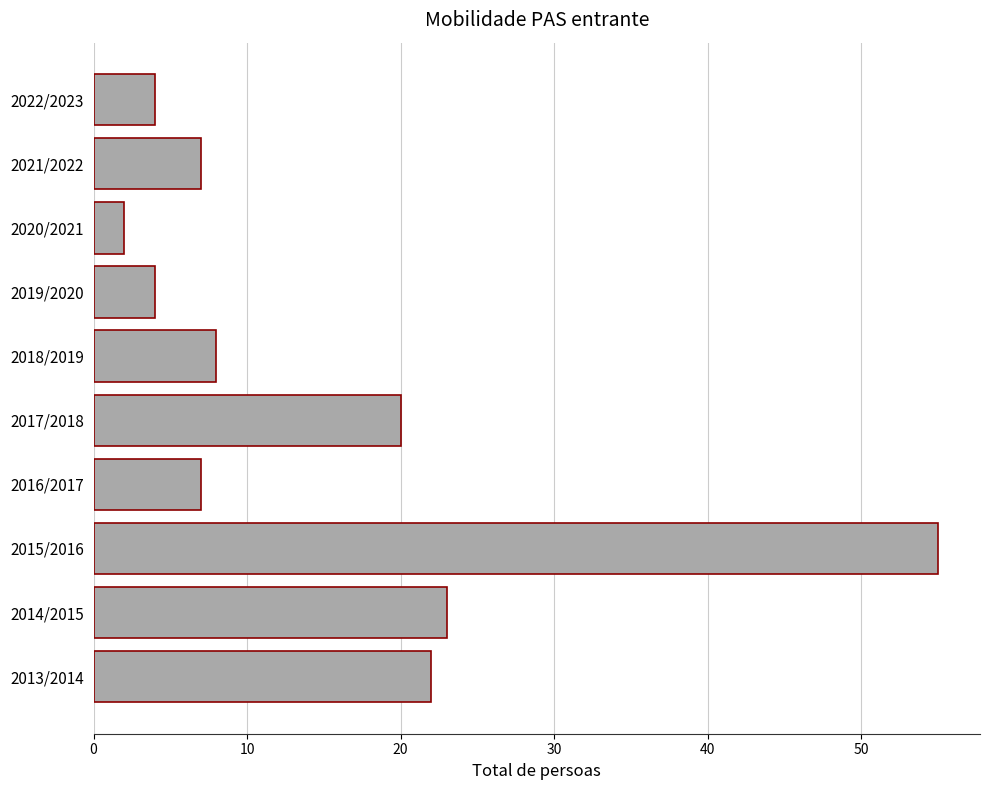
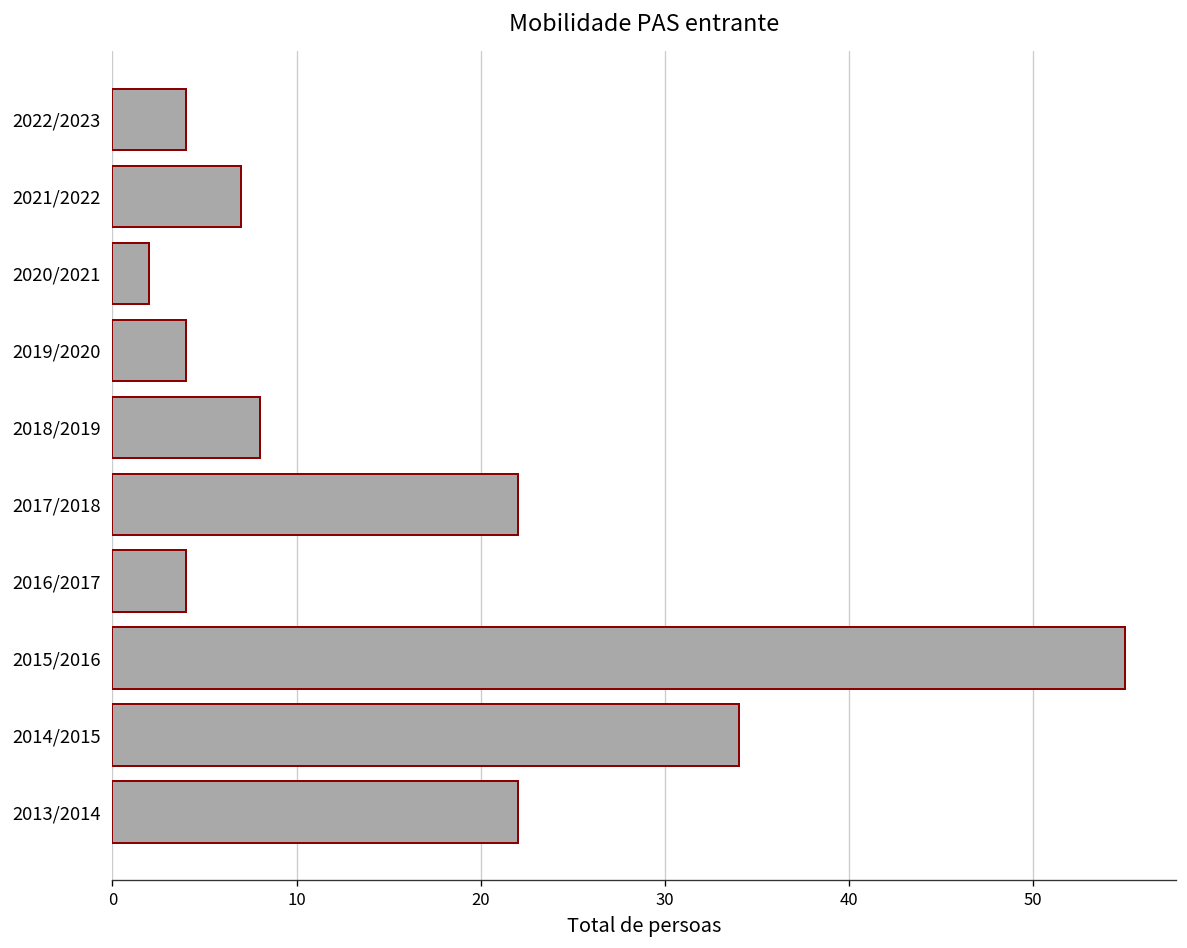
  {
    "2022/2023": 4,
    "2021/2022": 7,
    "2020/2021": 2,
    "2019/2020": 4,
    "2018/2019": 8,
-   "2017/2018": 20,
-   "2016/2017": 7,
+   "2017/2018": 22,
+   "2016/2017": 4,
    "2015/2016": 55,
-   "2014/2015": 23,
+   "2014/2015": 34,
    "2013/2014": 22
  }
